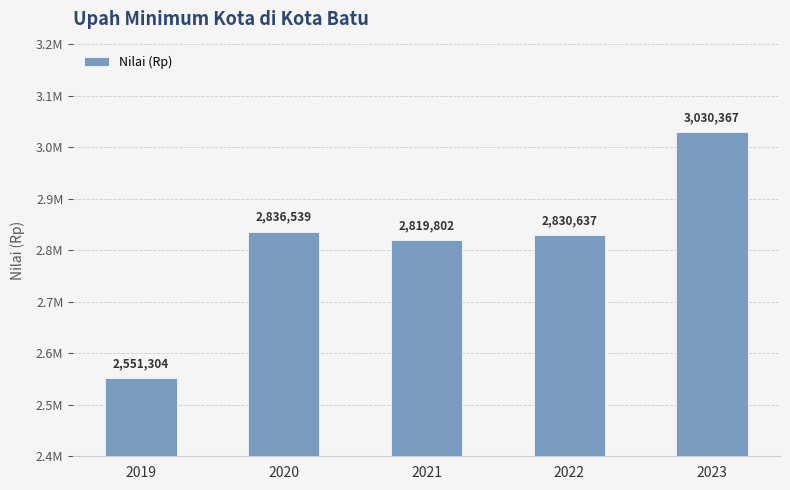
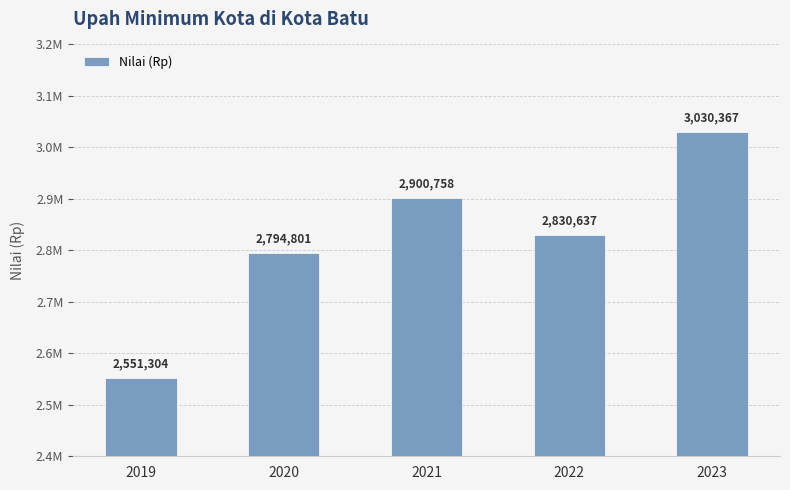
  {
    "2019": "2,551,304",
-   "2020": "2,836,539",
-   "2021": "2,819,802",
+   "2020": "2,794,801",
+   "2021": "2,900,758",
    "2022": "2,830,637",
    "2023": "3,030,367"
  }
